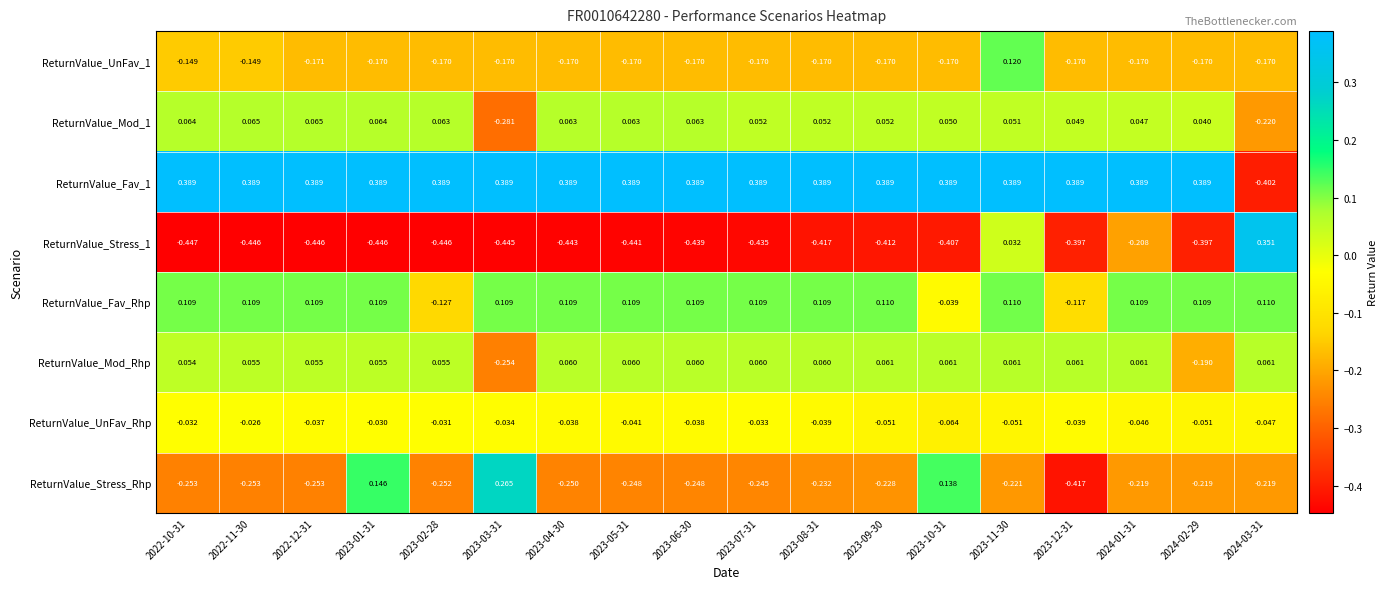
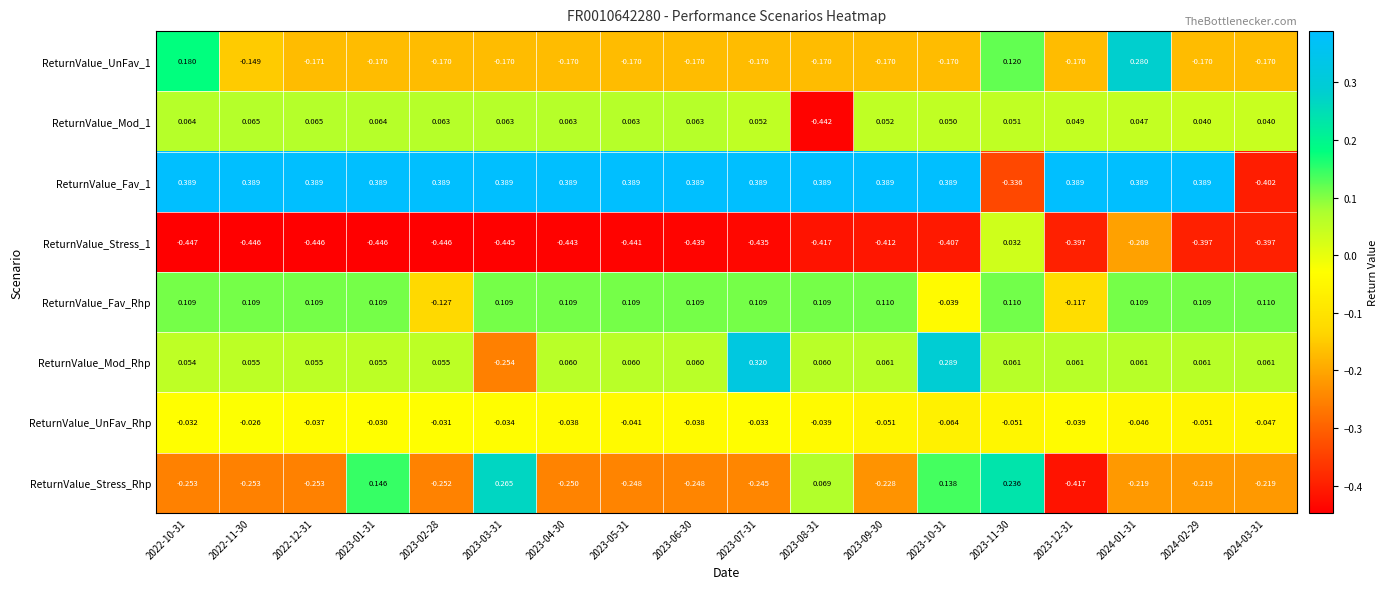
  {
    "ReturnValue_UnFav_1": {
-     "2022-10-31": -0.149,
+     "2022-10-31": 0.180,
      "2022-11-30": -0.149,
      "2022-12-31": -0.171,
      "2023-01-31": -0.170,
      "2023-02-28": -0.170,
      "2023-03-31": -0.170,
      "2023-04-30": -0.170,
      "2023-05-31": -0.170,
      "2023-06-30": -0.170,
      "2023-07-31": -0.170,
      "2023-08-31": -0.170,
      "2023-09-30": -0.170,
      "2023-10-31": -0.170,
      "2023-11-30": 0.120,
      "2023-12-31": -0.170,
-     "2024-01-31": -0.170,
+     "2024-01-31": 0.280,
      "2024-02-29": -0.170,
      "2024-03-31": -0.170
    },
    "ReturnValue_Mod_1": {
      "2022-10-31": 0.064,
      "2022-11-30": 0.065,
      "2022-12-31": 0.065,
      "2023-01-31": 0.064,
      "2023-02-28": 0.063,
-     "2023-03-31": -0.281,
+     "2023-03-31": 0.063,
      "2023-04-30": 0.063,
      "2023-05-31": 0.063,
      "2023-06-30": 0.063,
      "2023-07-31": 0.052,
-     "2023-08-31": 0.052,
+     "2023-08-31": -0.442,
      "2023-09-30": 0.052,
      "2023-10-31": 0.050,
      "2023-11-30": 0.051,
      "2023-12-31": 0.049,
      "2024-01-31": 0.047,
      "2024-02-29": 0.040,
-     "2024-03-31": -0.220
+     "2024-03-31": 0.040
    },
    "ReturnValue_Fav_1": {
      "2022-10-31": 0.389,
      "2022-11-30": 0.389,
      "2022-12-31": 0.389,
      "2023-01-31": 0.389,
      "2023-02-28": 0.389,
      "2023-03-31": 0.389,
      "2023-04-30": 0.389,
      "2023-05-31": 0.389,
      "2023-06-30": 0.389,
      "2023-07-31": 0.389,
      "2023-08-31": 0.389,
      "2023-09-30": 0.389,
      "2023-10-31": 0.389,
-     "2023-11-30": 0.389,
+     "2023-11-30": -0.336,
      "2023-12-31": 0.389,
      "2024-01-31": 0.389,
      "2024-02-29": 0.389,
      "2024-03-31": -0.402
    },
    "ReturnValue_Stress_1": {
      "2022-10-31": -0.447,
      "2022-11-30": -0.446,
      "2022-12-31": -0.446,
      "2023-01-31": -0.446,
      "2023-02-28": -0.446,
      "2023-03-31": -0.445,
      "2023-04-30": -0.443,
      "2023-05-31": -0.441,
      "2023-06-30": -0.439,
      "2023-07-31": -0.435,
      "2023-08-31": -0.417,
      "2023-09-30": -0.412,
      "2023-10-31": -0.407,
      "2023-11-30": 0.032,
      "2023-12-31": -0.397,
      "2024-01-31": -0.208,
      "2024-02-29": -0.397,
-     "2024-03-31": 0.351
+     "2024-03-31": -0.397
    },
    "ReturnValue_Fav_Rhp": {
      "2022-10-31": 0.109,
      "2022-11-30": 0.109,
      "2022-12-31": 0.109,
      "2023-01-31": 0.109,
      "2023-02-28": -0.127,
      "2023-03-31": 0.109,
      "2023-04-30": 0.109,
      "2023-05-31": 0.109,
      "2023-06-30": 0.109,
      "2023-07-31": 0.109,
      "2023-08-31": 0.109,
      "2023-09-30": 0.110,
      "2023-10-31": -0.039,
      "2023-11-30": 0.110,
      "2023-12-31": -0.117,
      "2024-01-31": 0.109,
      "2024-02-29": 0.109,
      "2024-03-31": 0.110
    },
    "ReturnValue_Mod_Rhp": {
      "2022-10-31": 0.054,
      "2022-11-30": 0.055,
      "2022-12-31": 0.055,
      "2023-01-31": 0.055,
      "2023-02-28": 0.055,
      "2023-03-31": -0.254,
      "2023-04-30": 0.060,
      "2023-05-31": 0.060,
      "2023-06-30": 0.060,
-     "2023-07-31": 0.060,
+     "2023-07-31": 0.320,
      "2023-08-31": 0.060,
      "2023-09-30": 0.061,
-     "2023-10-31": 0.061,
+     "2023-10-31": 0.289,
      "2023-11-30": 0.061,
      "2023-12-31": 0.061,
      "2024-01-31": 0.061,
-     "2024-02-29": -0.190,
+     "2024-02-29": 0.061,
      "2024-03-31": 0.061
    },
    "ReturnValue_UnFav_Rhp": {
      "2022-10-31": -0.032,
      "2022-11-30": -0.026,
      "2022-12-31": -0.037,
      "2023-01-31": -0.030,
      "2023-02-28": -0.031,
      "2023-03-31": -0.034,
      "2023-04-30": -0.038,
      "2023-05-31": -0.041,
      "2023-06-30": -0.038,
      "2023-07-31": -0.033,
      "2023-08-31": -0.039,
      "2023-09-30": -0.051,
      "2023-10-31": -0.064,
      "2023-11-30": -0.051,
      "2023-12-31": -0.039,
      "2024-01-31": -0.046,
      "2024-02-29": -0.051,
      "2024-03-31": -0.047
    },
    "ReturnValue_Stress_Rhp": {
      "2022-10-31": -0.253,
      "2022-11-30": -0.253,
      "2022-12-31": -0.253,
      "2023-01-31": 0.146,
      "2023-02-28": -0.252,
      "2023-03-31": 0.265,
      "2023-04-30": -0.250,
      "2023-05-31": -0.248,
      "2023-06-30": -0.248,
      "2023-07-31": -0.245,
-     "2023-08-31": -0.232,
+     "2023-08-31": 0.069,
      "2023-09-30": -0.228,
      "2023-10-31": 0.138,
-     "2023-11-30": -0.221,
+     "2023-11-30": 0.236,
      "2023-12-31": -0.417,
      "2024-01-31": -0.219,
      "2024-02-29": -0.219,
      "2024-03-31": -0.219
    }
  }
